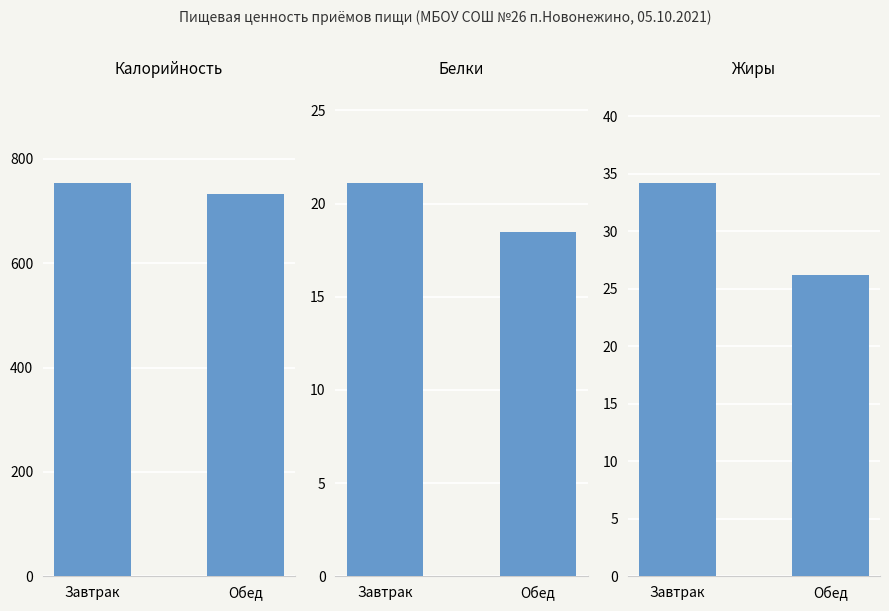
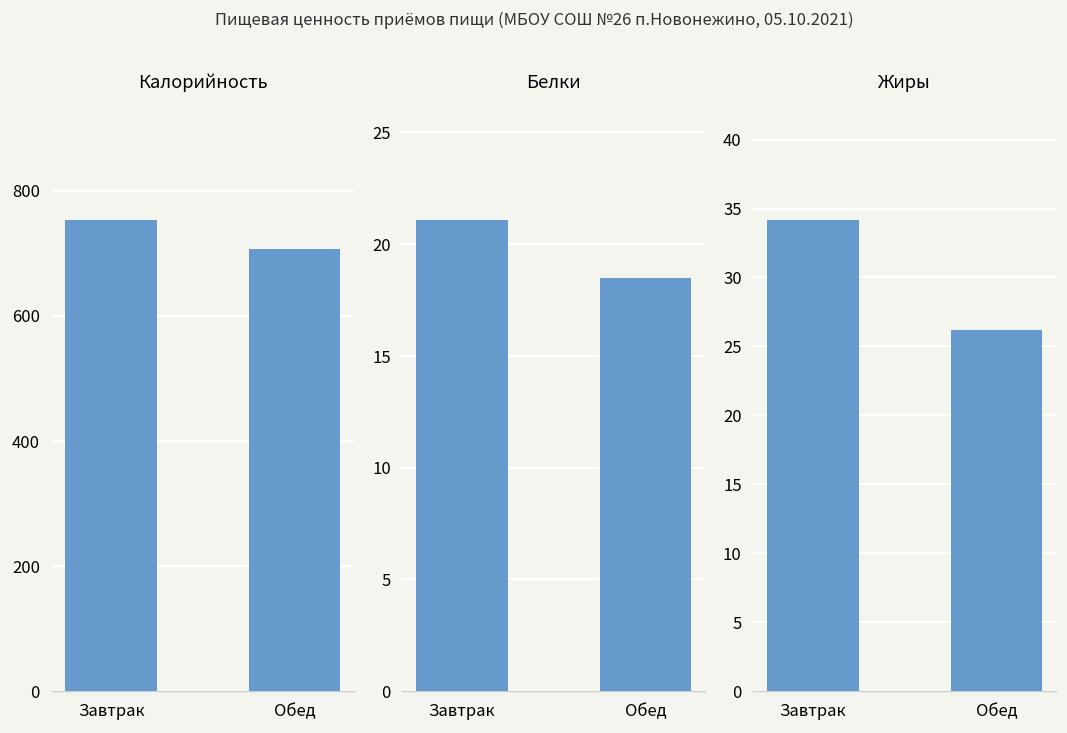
  {
    "Калорийность": {
      "Завтрак": 750,
-     "Обед": 730
+     "Обед": 710
    },
    "Белки": {
      "Завтрак": 21.1,
      "Обед": 18.5
    },
    "Жиры": {
      "Завтрак": 34.2,
      "Обед": 26.2
    }
  }
